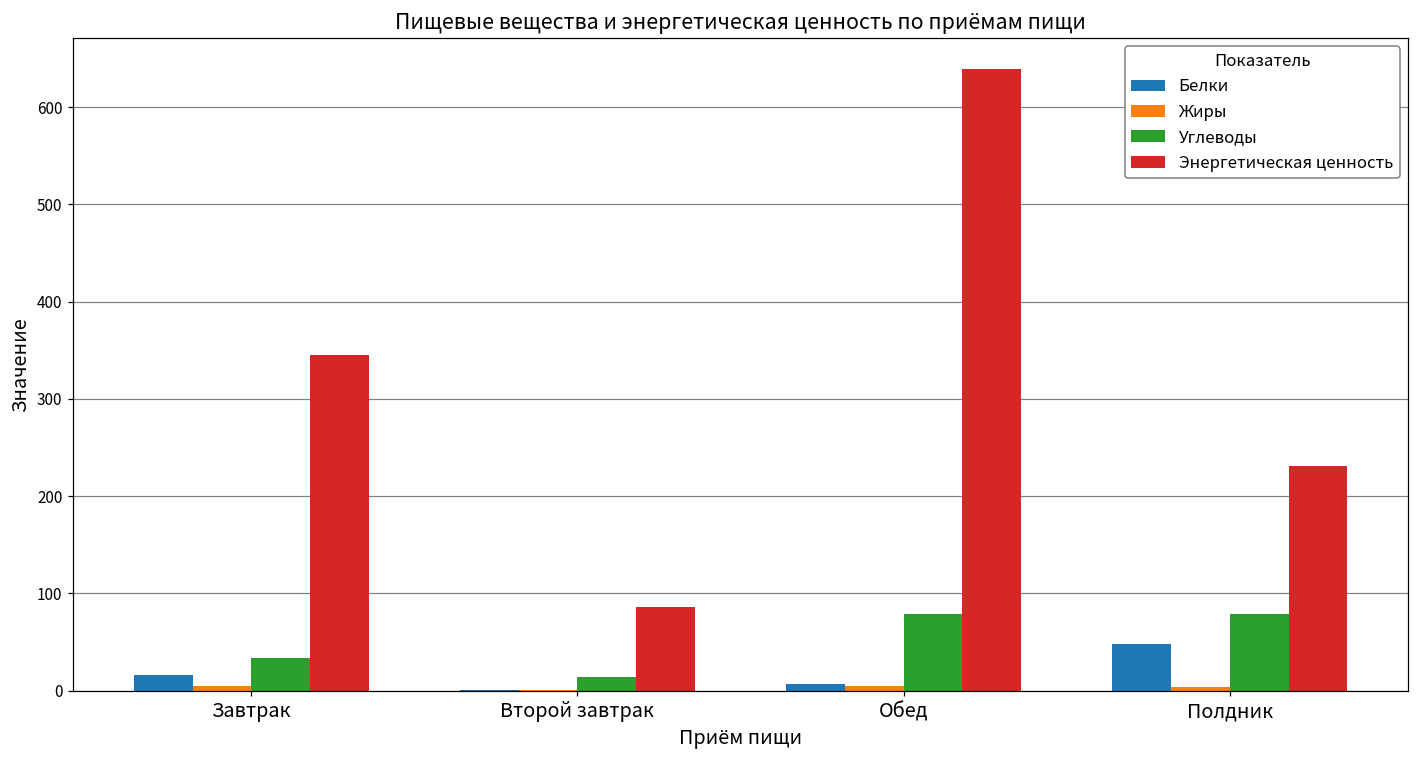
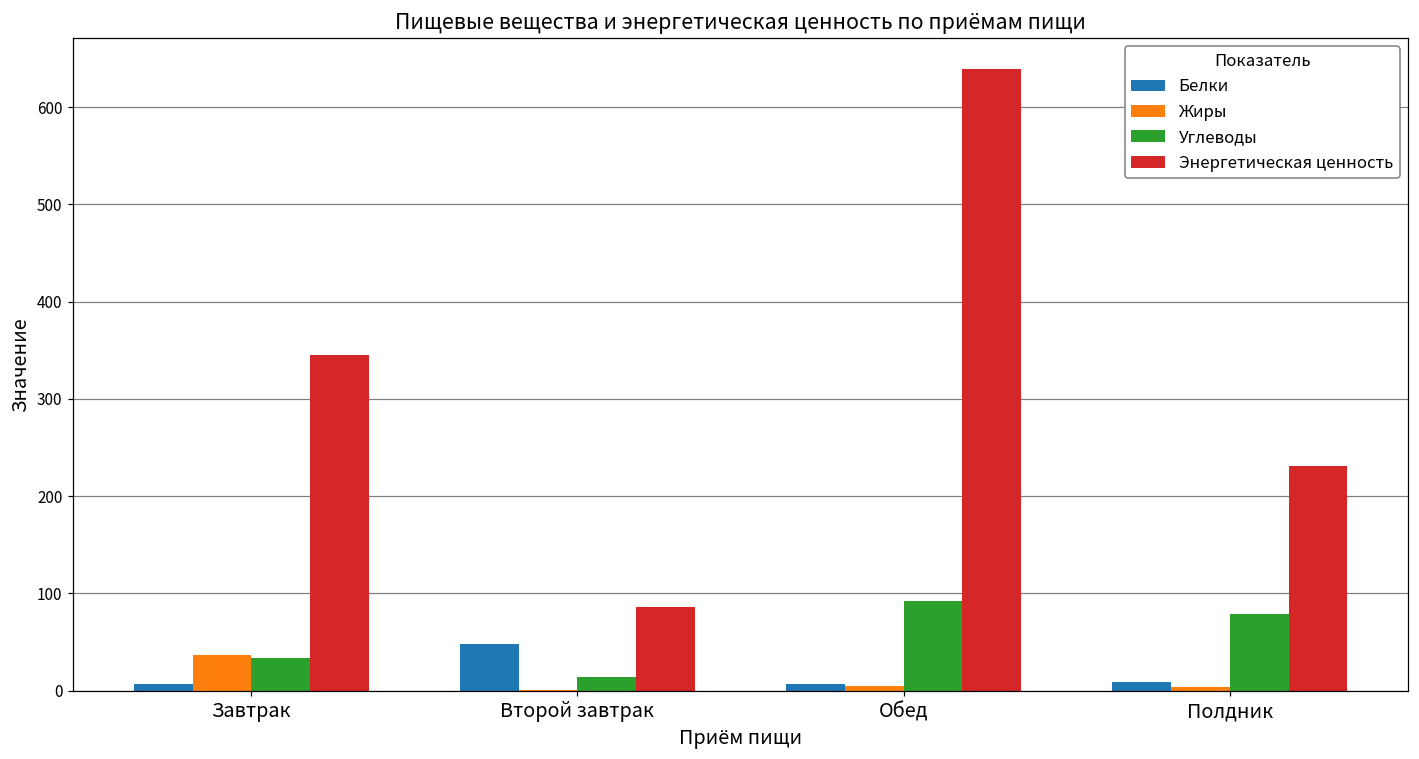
  {
    "Белки": {
-     "Завтрак": 20,
-     "Второй завтрак": 0,
+     "Завтрак": 10,
+     "Второй завтрак": 50,
      "Обед": 10,
-     "Полдник": 50
+     "Полдник": 10
    },
    "Жиры": {
-     "Завтрак": 10,
+     "Завтрак": 40,
      "Обед": 0,
      "Полдник": 0
    },
    "Углеводы": {
      "Завтрак": 30,
      "Второй завтрак": 10,
-     "Обед": 80,
+     "Обед": 90,
      "Полдник": 80
    },
    "Энергетическая ценность": {
      "Завтрак": 350,
      "Второй завтрак": 90,
      "Обед": 640,
      "Полдник": 230
    }
  }
